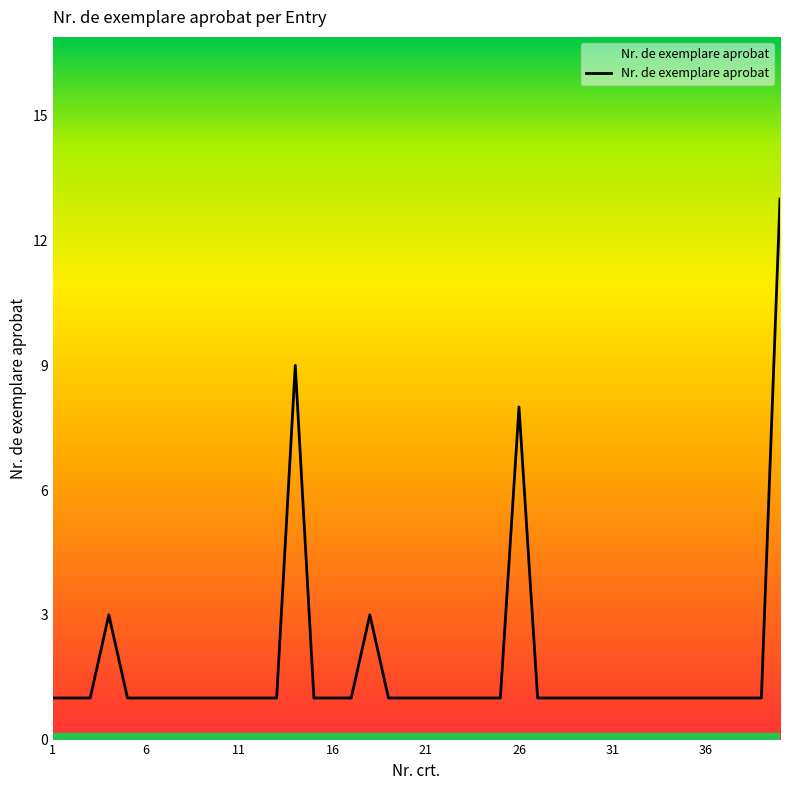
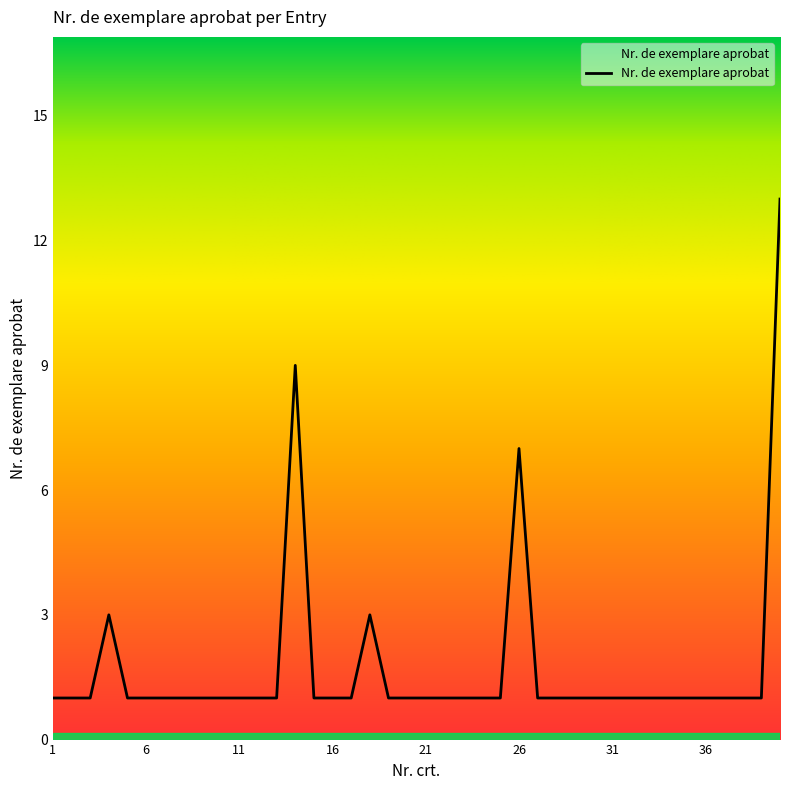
  {
    "1": 1,
    "6": 1,
    "11": 1,
    "16": 1,
    "21": 1,
-   "26": 8,
+   "26": 7,
    "31": 1,
    "36": 1
  }
